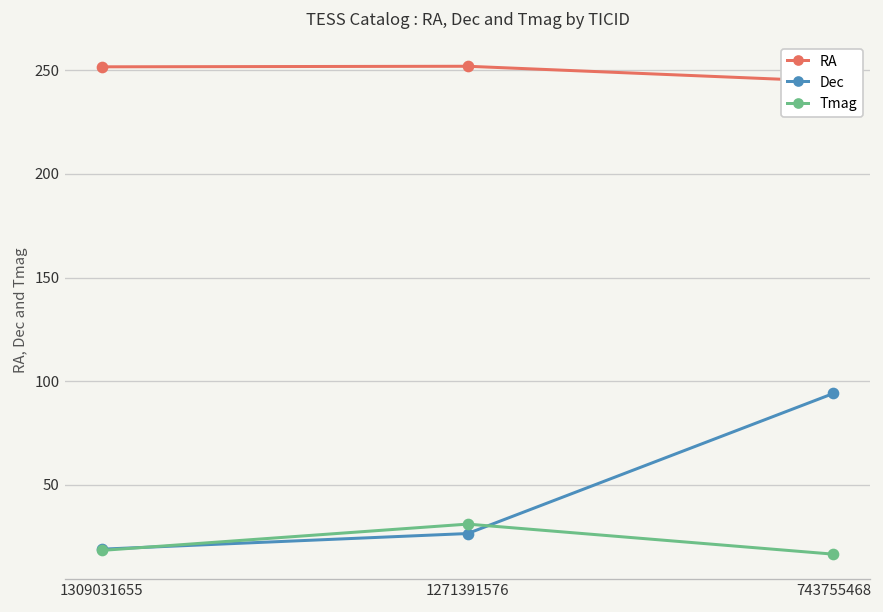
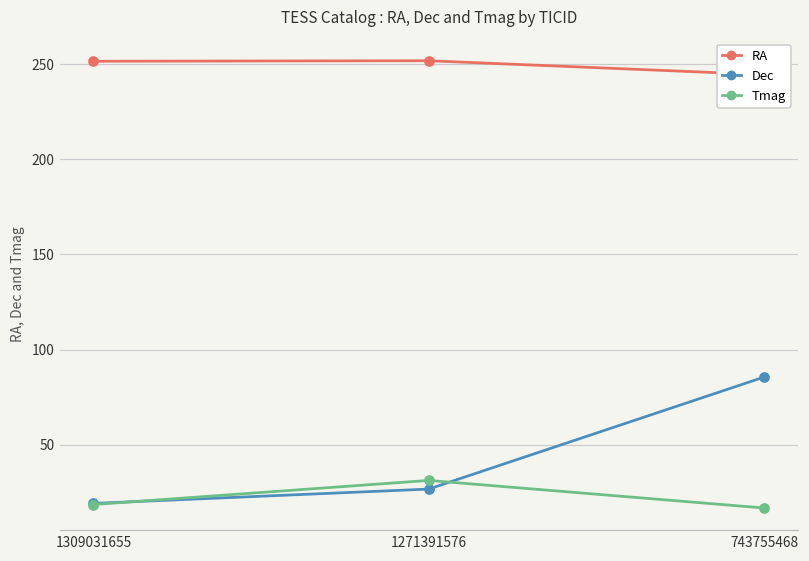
  {
    "RA": {
      "1309031655": 252,
      "1271391576": 252
    },
    "Dec": {
      "1271391576": 27,
-     "743755468": 94
+     "743755468": 85
    },
    "Tmag": {
      "1271391576": 31,
      "743755468": 17
    }
  }
